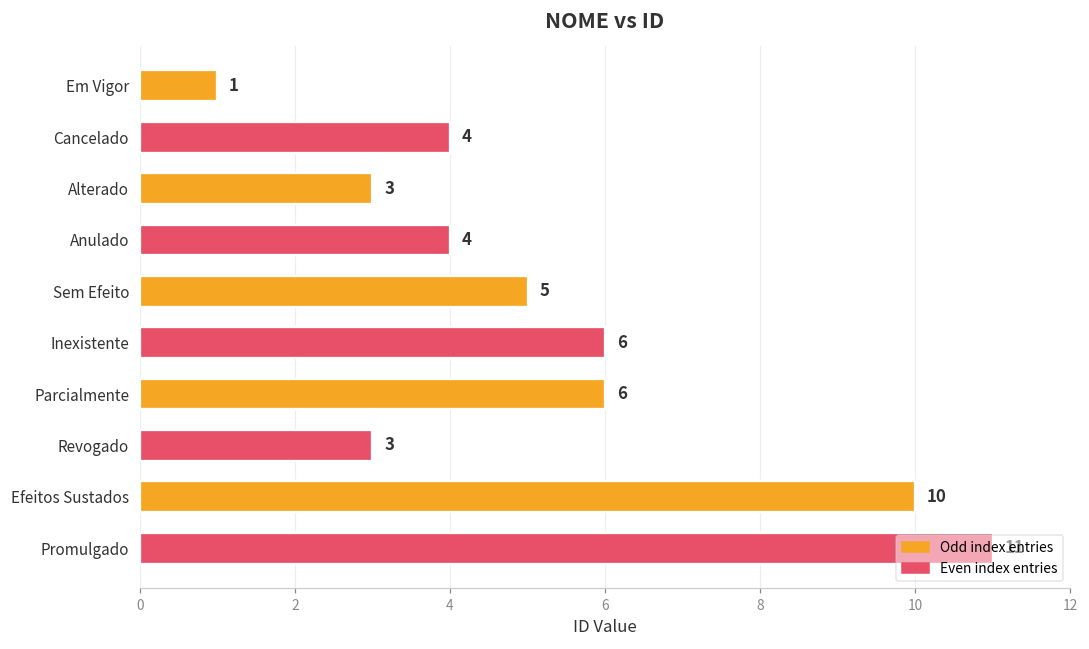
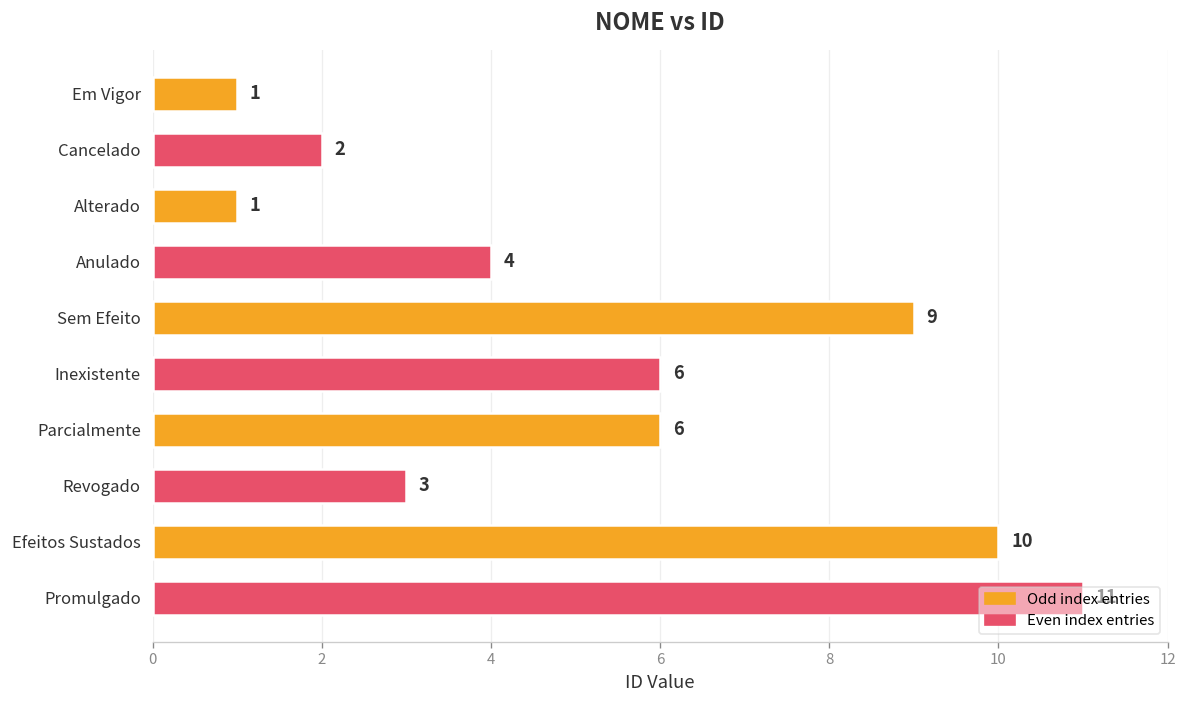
  {
    "Em Vigor": 1,
-   "Cancelado": 4,
-   "Alterado": 3,
+   "Cancelado": 2,
+   "Alterado": 1,
    "Anulado": 4,
-   "Sem Efeito": 5,
+   "Sem Efeito": 9,
    "Inexistente": 6,
    "Parcialmente": 6,
    "Revogado": 3,
    "Efeitos Sustados": 10
  }
